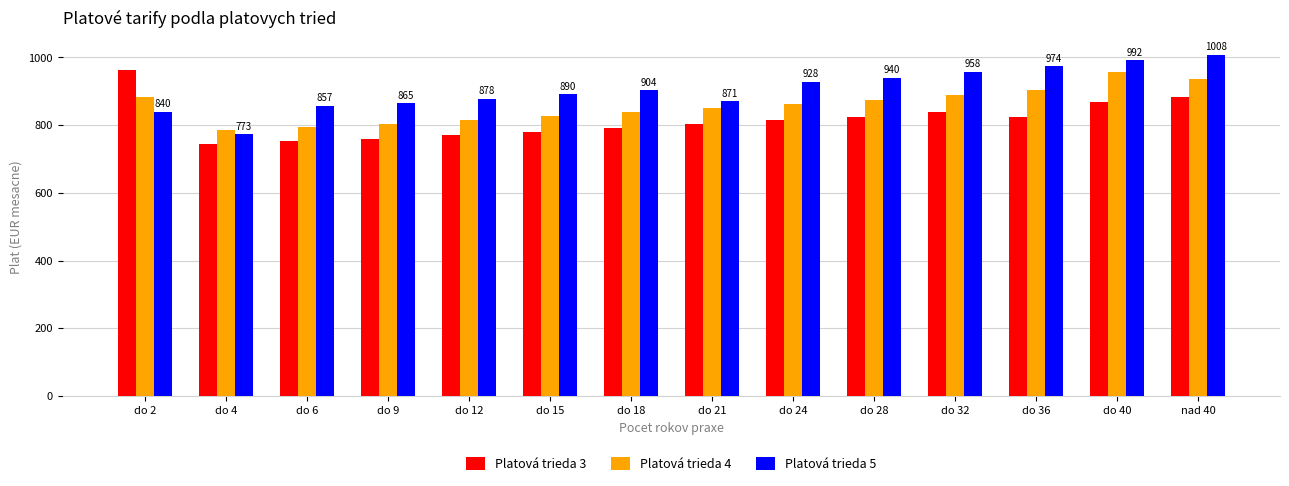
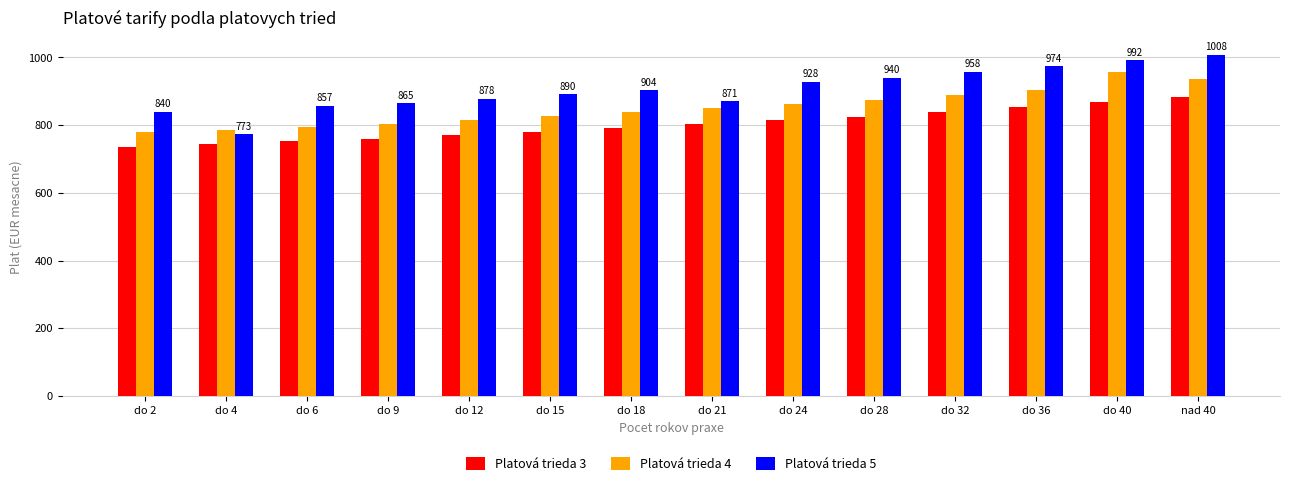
  {
    "Platová trieda 3": {
-     "do 2": 960,
+     "do 2": 740,
      "do 4": 740,
      "do 6": 750,
      "do 9": 760,
      "do 12": 770,
      "do 15": 780,
      "do 18": 790,
      "do 21": 800,
      "do 24": 810,
      "do 28": 830,
      "do 32": 840,
-     "do 36": 820,
+     "do 36": 850,
      "do 40": 870,
      "nad 40": 880
    },
    "Platová trieda 4": {
-     "do 2": 880,
+     "do 2": 780,
      "do 4": 790,
      "do 6": 800,
      "do 9": 800,
      "do 12": 810,
      "do 15": 830,
      "do 18": 840,
      "do 21": 850,
      "do 24": 860,
      "do 28": 870,
      "do 32": 890,
      "do 36": 900,
      "do 40": 960,
      "nad 40": 940
    },
    "Platová trieda 5": {
      "do 2": 840,
      "do 4": 773,
      "do 6": 857,
      "do 9": 865,
      "do 12": 878,
      "do 15": 890,
      "do 18": 904,
      "do 21": 871,
      "do 24": 928,
      "do 28": 940,
      "do 32": 958,
      "do 36": 974,
      "do 40": 992,
      "nad 40": 1008
    }
  }
